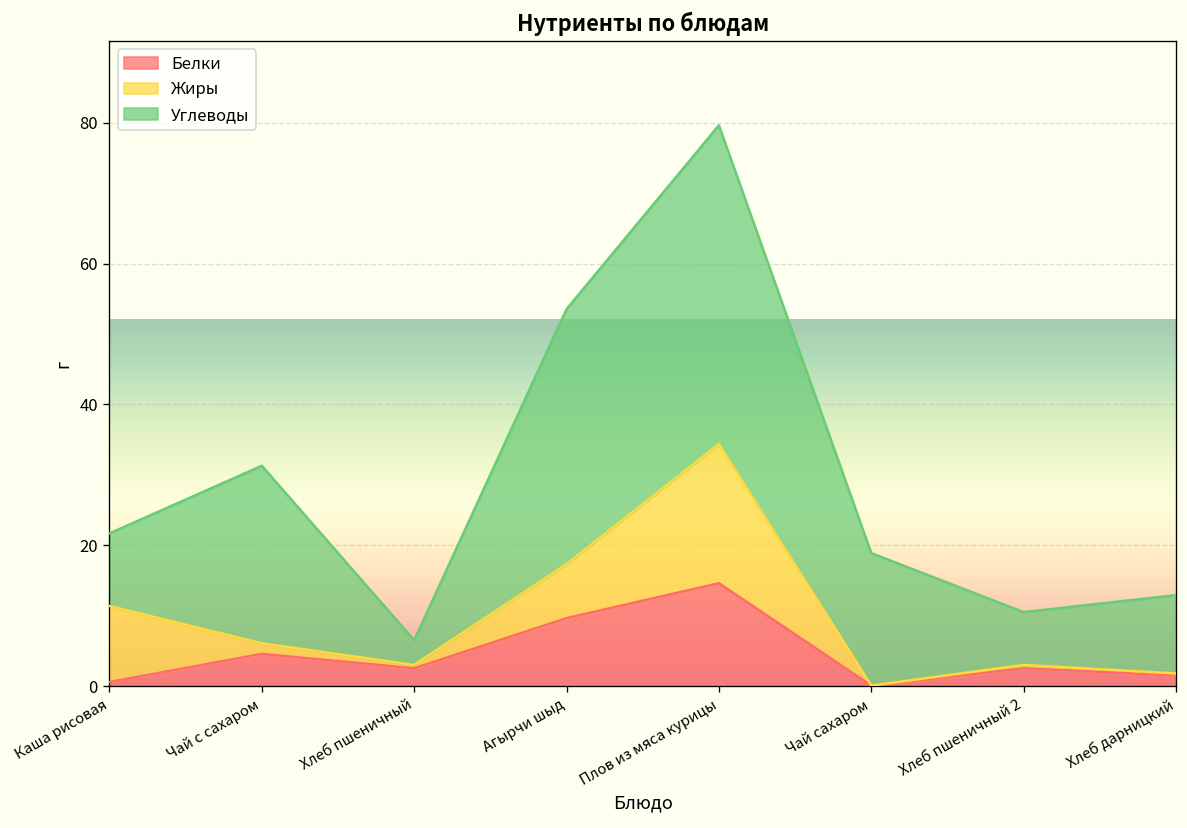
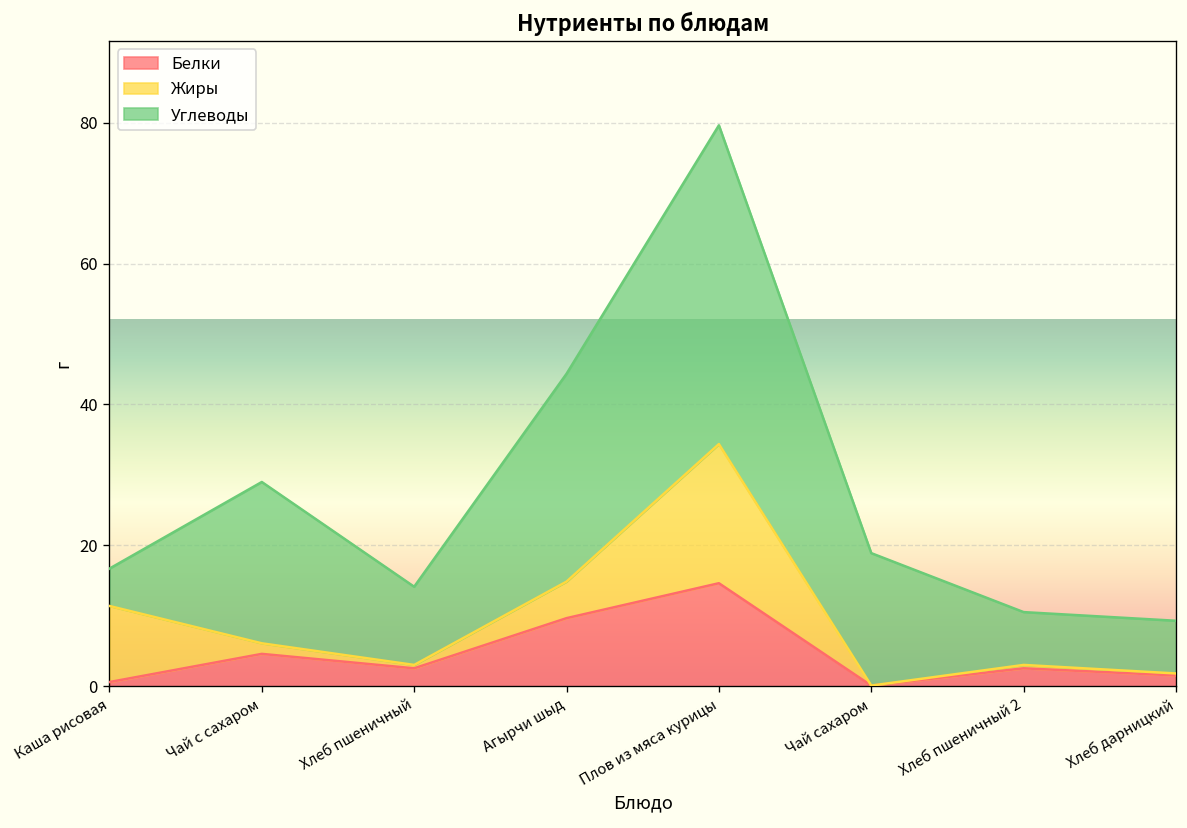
  {
    "Белки": {
      "Каша рисовая": 1,
      "Чай с сахаром": 5,
      "Хлеб пшеничный": 3,
      "Агырчи шыд": 10,
      "Плов из мяса курицы": 15,
      "Хлеб пшеничный 2": 3
    },
    "Жиры": {
      "Каша рисовая": 11,
      "Чай с сахаром": 2,
      "Хлеб пшеничный": 0,
-     "Агырчи шыд": 8,
+     "Агырчи шыд": 5,
      "Плов из мяса курицы": 20,
      "Хлеб пшеничный 2": 0
    },
    "Углеводы": {
-     "Каша рисовая": 10,
-     "Чай с сахаром": 25,
-     "Хлеб пшеничный": 3,
-     "Агырчи шыд": 36,
+     "Каша рисовая": 5,
+     "Чай с сахаром": 23,
+     "Хлеб пшеничный": 11,
+     "Агырчи шыд": 30,
      "Плов из мяса курицы": 45,
      "Чай сахаром": 19,
      "Хлеб пшеничный 2": 8,
-     "Хлеб дарницкий": 11
+     "Хлеб дарницкий": 7
    }
  }
